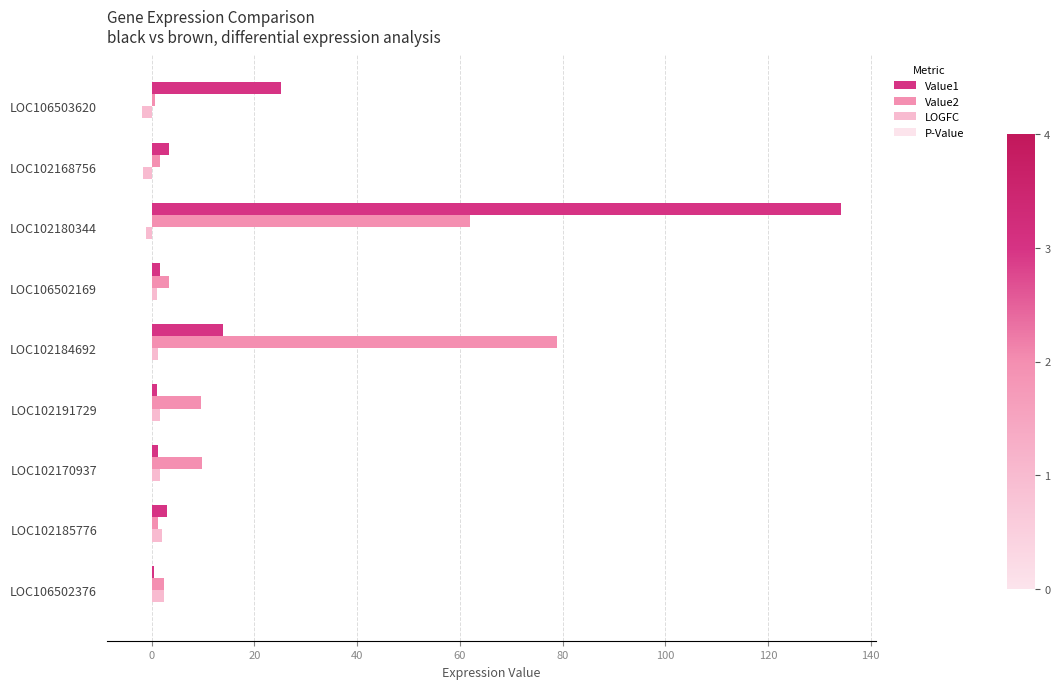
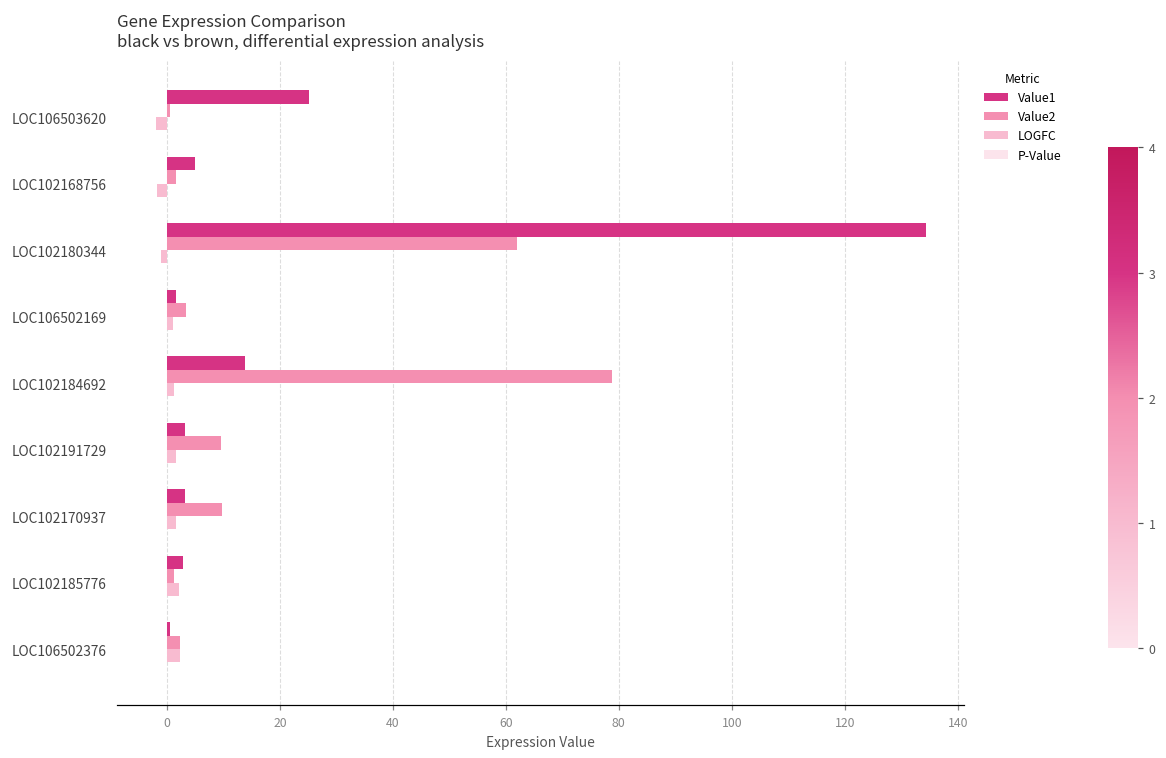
  {
    "Value1": {
      "LOC106503620": 25,
-     "LOC102168756": 3,
+     "LOC102168756": 5,
      "LOC102180344": 134,
      "LOC106502169": 2,
      "LOC102184692": 14,
-     "LOC102191729": 1,
-     "LOC102170937": 1,
+     "LOC102191729": 3,
+     "LOC102170937": 3,
      "LOC102185776": 3
    }
  }
